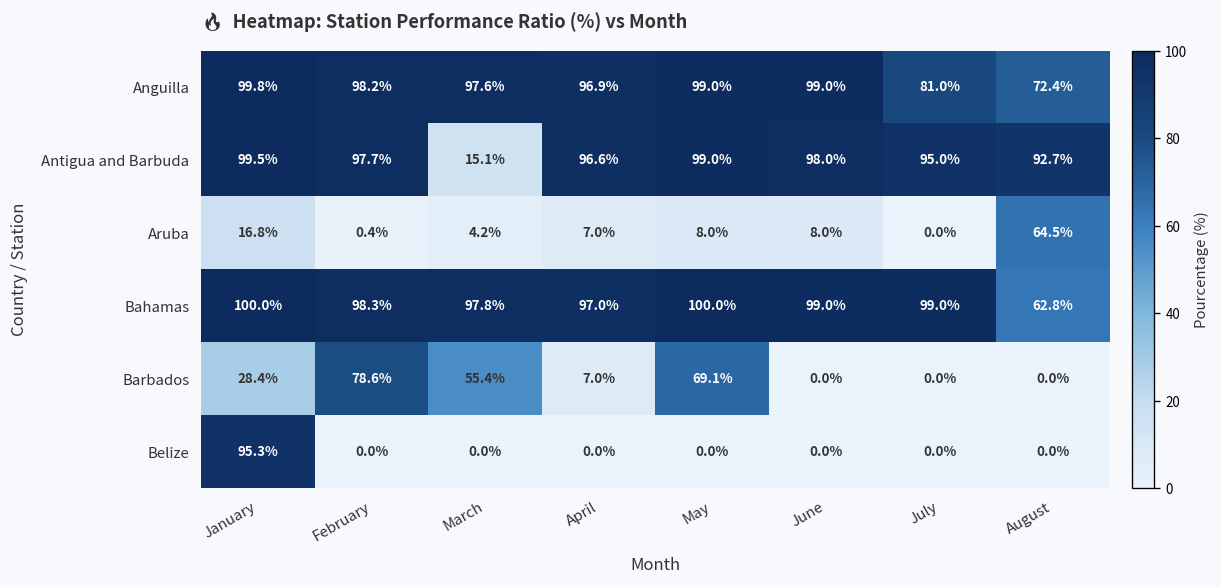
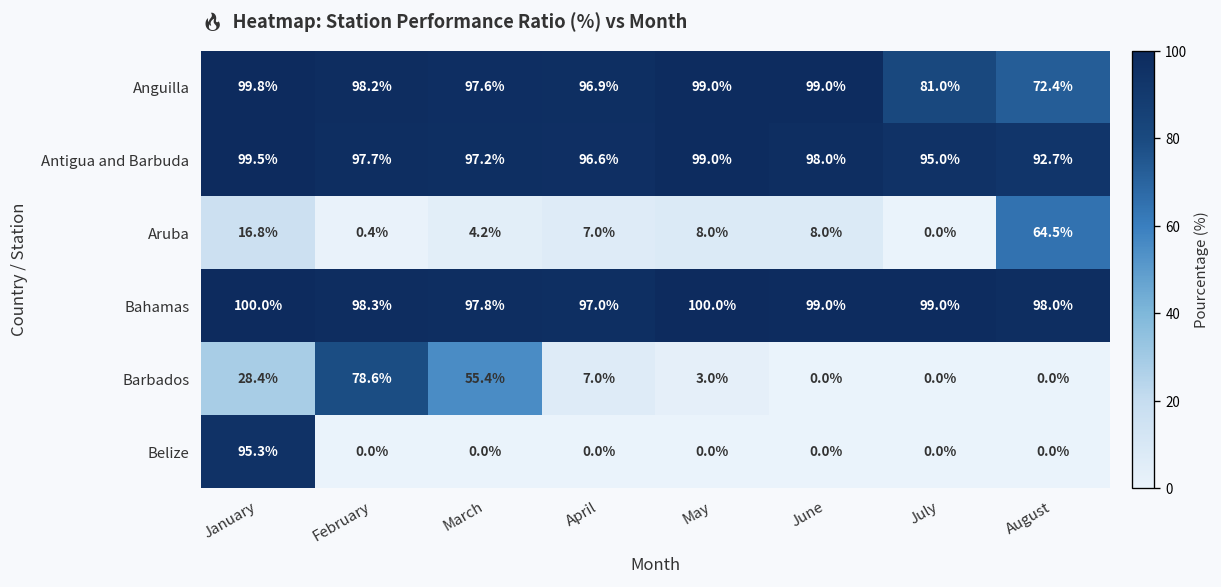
  {
    "Anguilla": {
      "January": "99.8%",
      "February": "98.2%",
      "March": "97.6%",
      "April": "96.9%",
      "May": "99.0%",
      "June": "99.0%",
      "July": "81.0%",
      "August": "72.4%"
    },
    "Antigua and Barbuda": {
      "January": "99.5%",
      "February": "97.7%",
-     "March": "15.1%",
+     "March": "97.2%",
      "April": "96.6%",
      "May": "99.0%",
      "June": "98.0%",
      "July": "95.0%",
      "August": "92.7%"
    },
    "Aruba": {
      "January": "16.8%",
      "February": "0.4%",
      "March": "4.2%",
      "April": "7.0%",
      "May": "8.0%",
      "June": "8.0%",
      "July": "0.0%",
      "August": "64.5%"
    },
    "Bahamas": {
      "January": "100.0%",
      "February": "98.3%",
      "March": "97.8%",
      "April": "97.0%",
      "May": "100.0%",
      "June": "99.0%",
      "July": "99.0%",
-     "August": "62.8%"
+     "August": "98.0%"
    },
    "Barbados": {
      "January": "28.4%",
      "February": "78.6%",
      "March": "55.4%",
      "April": "7.0%",
-     "May": "69.1%",
+     "May": "3.0%",
      "June": "0.0%",
      "July": "0.0%",
      "August": "0.0%"
    },
    "Belize": {
      "January": "95.3%",
      "February": "0.0%",
      "March": "0.0%",
      "April": "0.0%",
      "May": "0.0%",
      "June": "0.0%",
      "July": "0.0%",
      "August": "0.0%"
    }
  }
